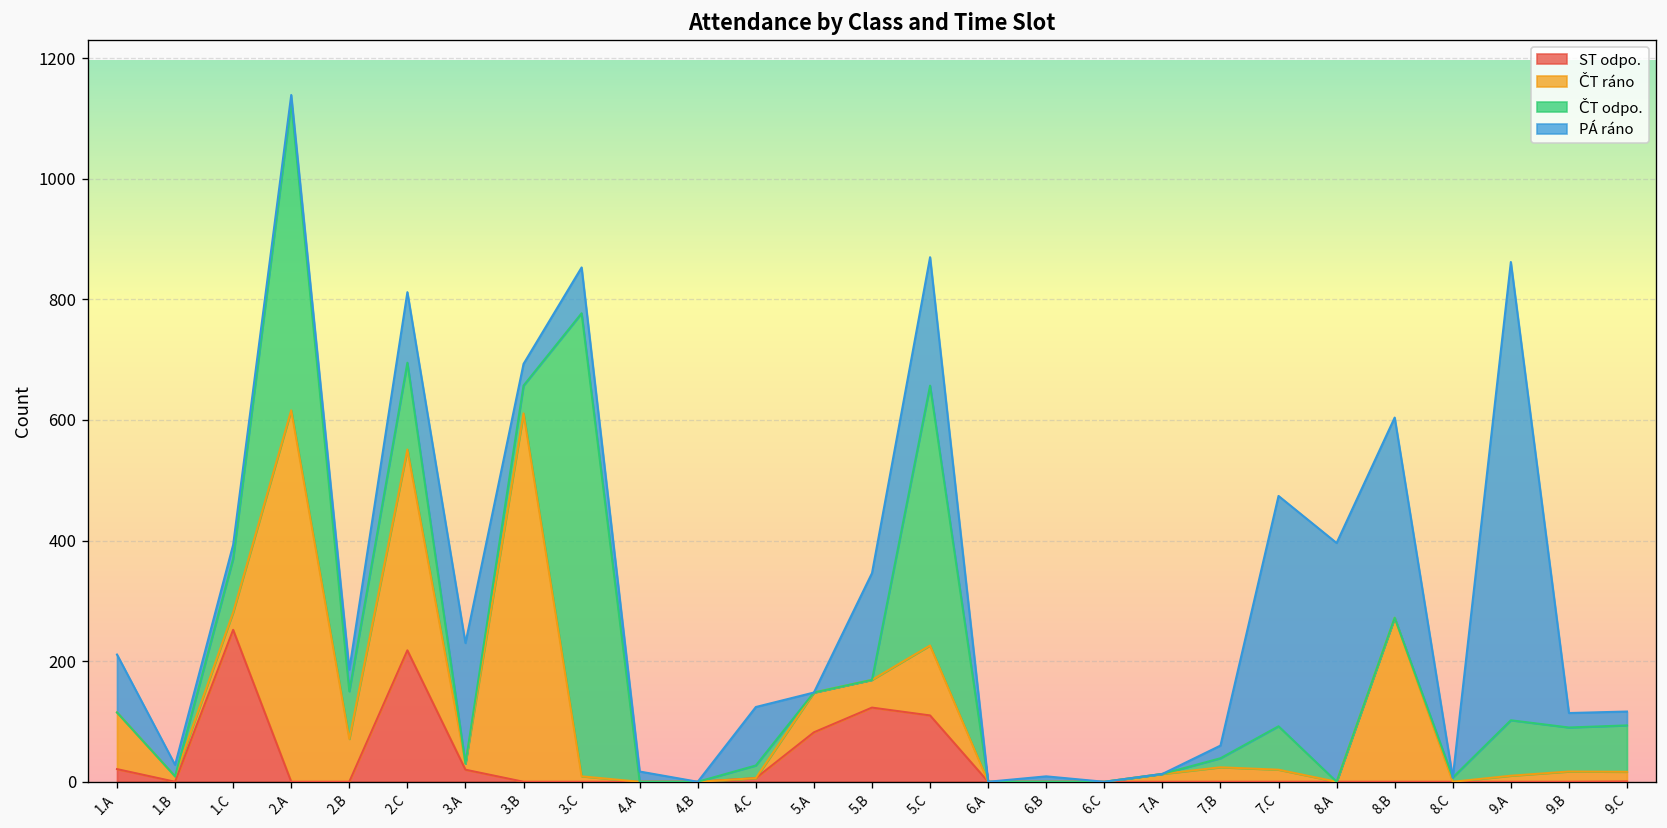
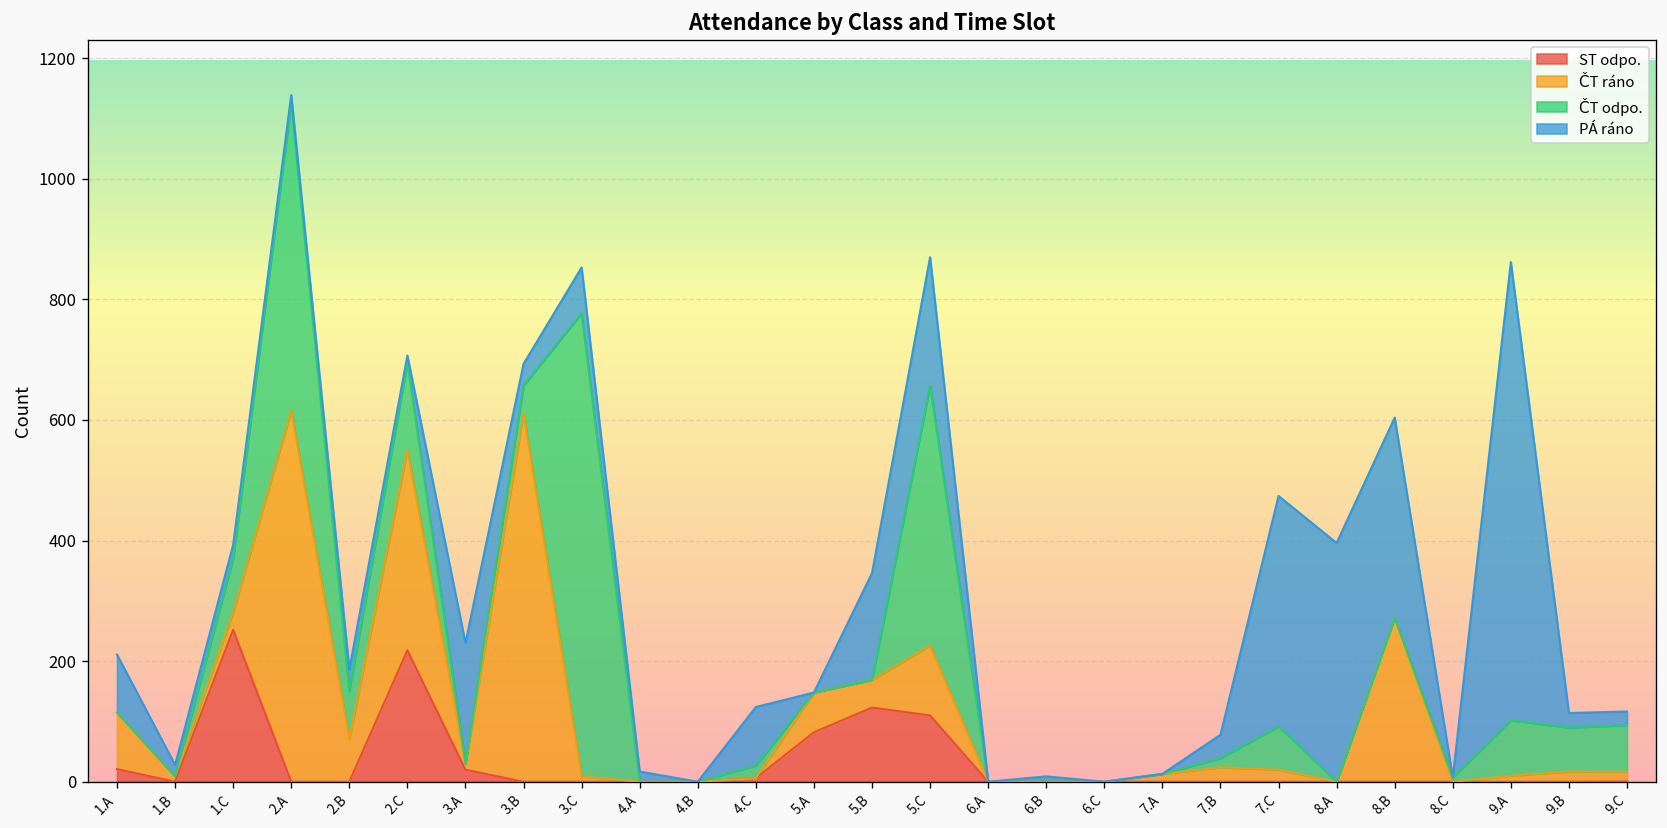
  {
    "ST odpo.": {
      "1.A": 20,
      "1.B": 0,
      "1.C": 250,
      "2.A": 0,
      "2.B": 0,
      "2.C": 220,
      "3.A": 20,
      "3.B": 0,
      "3.C": 0,
      "5.A": 80,
      "5.B": 120,
      "5.C": 110,
      "7.A": 0,
      "7.B": 0,
      "7.C": 0,
      "8.B": 0,
      "9.A": 0,
      "9.B": 0,
      "9.C": 0
    },
    "ČT ráno": {
      "1.C": 30,
      "2.A": 620,
      "2.B": 70,
      "2.C": 330,
      "3.B": 610,
      "3.C": 10,
      "5.C": 120,
      "7.B": 20,
      "7.C": 20,
      "9.A": 10,
      "9.B": 20,
      "9.C": 20
    },
    "ČT odpo.": {
      "1.C": 90,
      "2.A": 510,
      "2.B": 80,
      "2.C": 140,
      "3.B": 50,
      "3.C": 770,
      "4.C": 20,
      "5.C": 430,
      "7.B": 20,
      "7.C": 70,
      "9.A": 90,
      "9.B": 70,
      "9.C": 80
    },
    "PÁ ráno": {
      "1.A": 100,
      "1.B": 20,
      "1.C": 20,
      "2.A": 10,
      "2.B": 40,
-     "2.C": 120,
+     "2.C": 10,
      "3.A": 200,
      "3.B": 40,
      "3.C": 80,
      "4.A": 20,
      "4.C": 100,
      "5.B": 180,
      "5.C": 210,
      "6.B": 10,
-     "7.B": 20,
+     "7.B": 40,
      "7.C": 380,
      "8.A": 400,
      "8.B": 330,
      "9.A": 760,
      "9.B": 20,
      "9.C": 20
    }
  }
